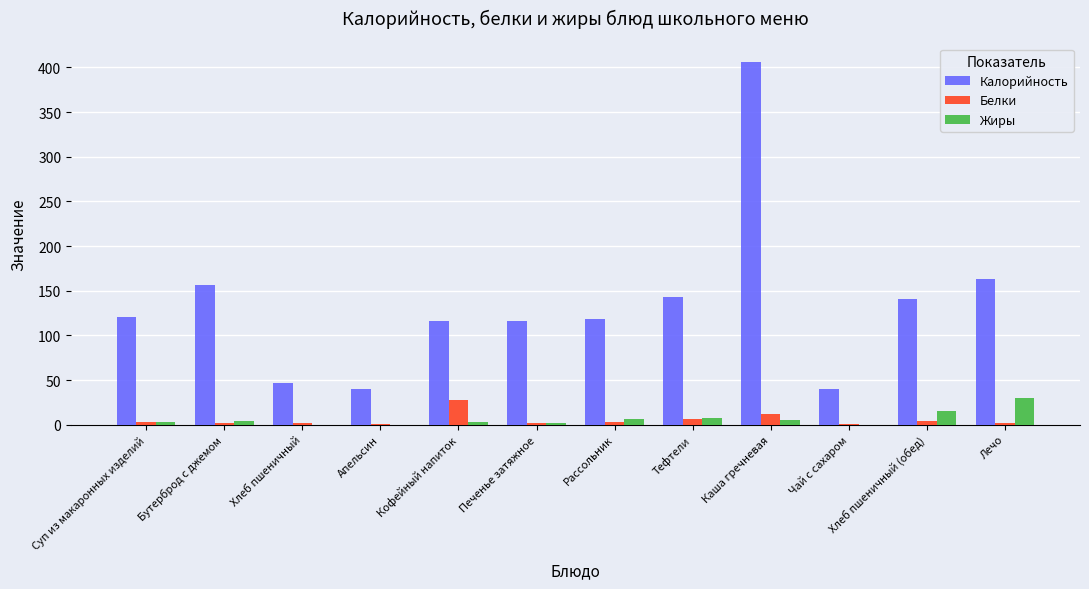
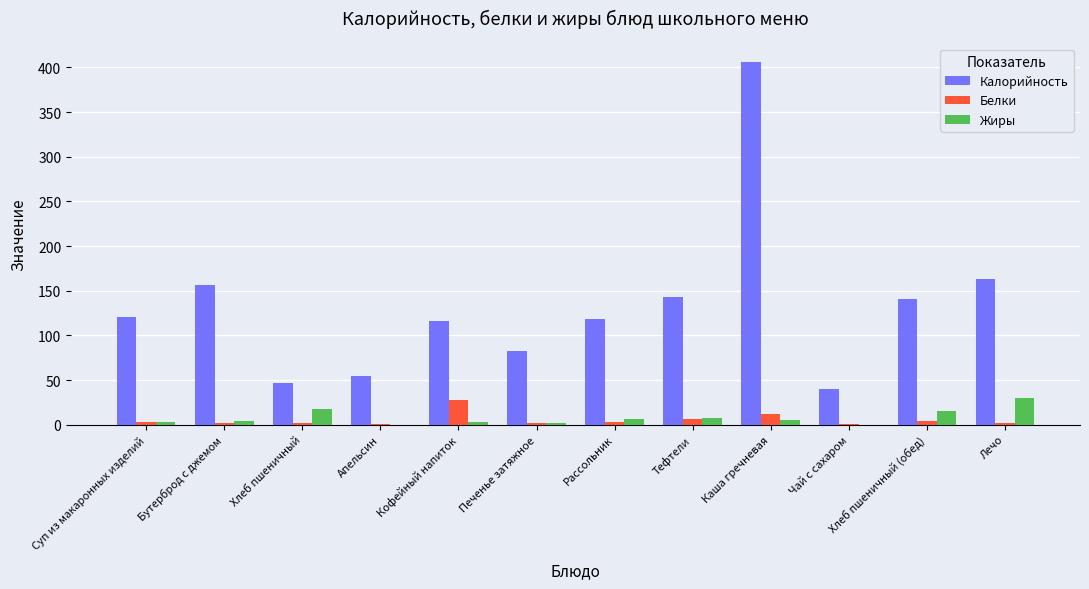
  {
    "Калорийность": {
      "Суп из макаронных изделий": 120,
      "Бутерброд с джемом": 160,
      "Хлеб пшеничный": 50,
-     "Апельсин": 40,
+     "Апельсин": 50,
      "Кофейный напиток": 120,
-     "Печенье затяжное": 120,
+     "Печенье затяжное": 80,
      "Рассольник": 120,
      "Тефтели": 140,
      "Каша гречневая": 410,
      "Чай с сахаром": 40,
      "Хлеб пшеничный (обед)": 140,
      "Лечо": 160
    },
    "Белки": {
      "Суп из макаронных изделий": 0,
      "Кофейный напиток": 30,
      "Тефтели": 10,
      "Каша гречневая": 10,
      "Хлеб пшеничный (обед)": 0
    },
    "Жиры": {
      "Суп из макаронных изделий": 0,
      "Бутерброд с джемом": 0,
-     "Хлеб пшеничный": 0,
+     "Хлеб пшеничный": 20,
      "Апельсин": 0,
      "Кофейный напиток": 0,
      "Рассольник": 10,
      "Тефтели": 10,
      "Каша гречневая": 10,
      "Чай с сахаром": 0,
      "Хлеб пшеничный (обед)": 20,
      "Лечо": 30
    }
  }
